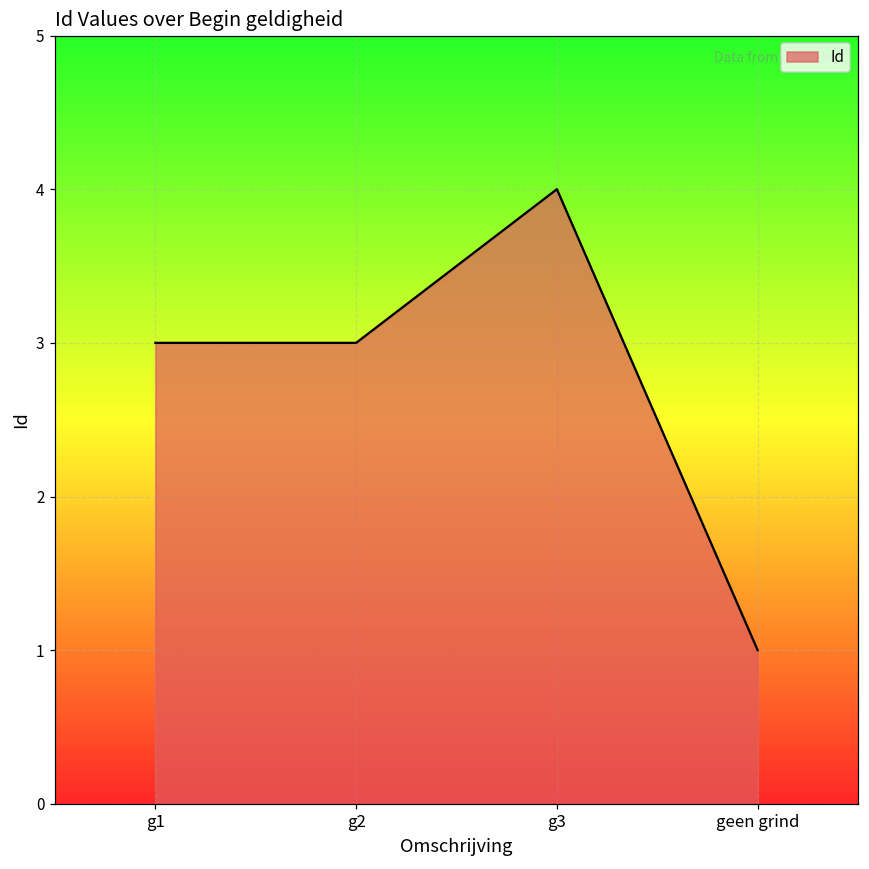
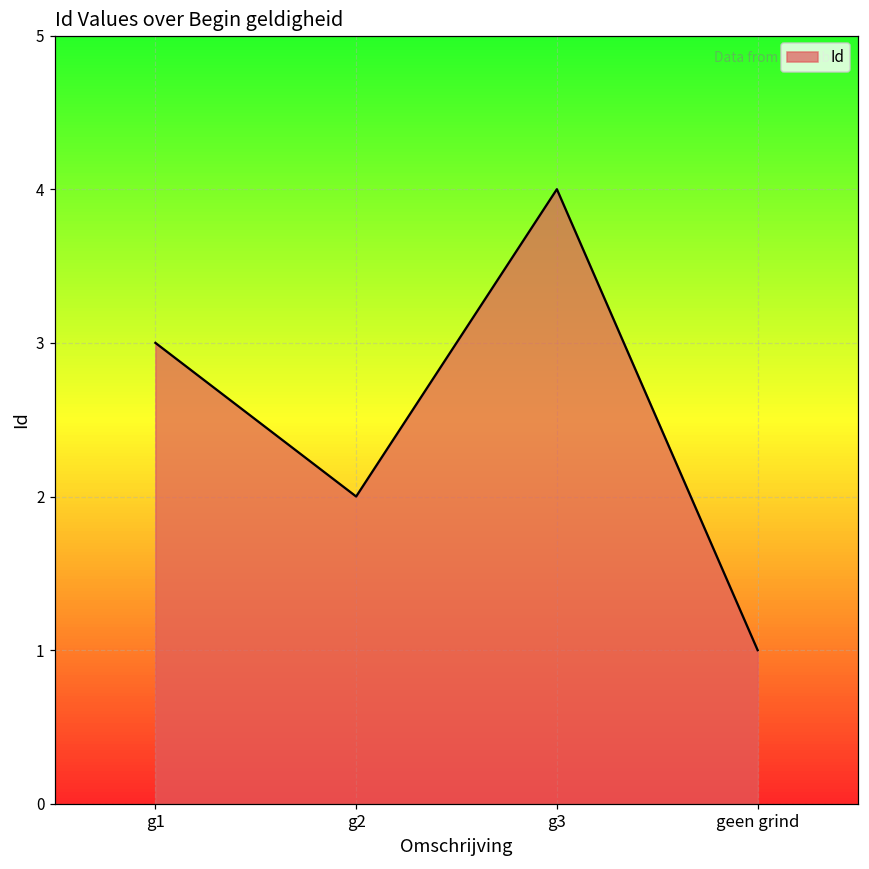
  {
    "g1": 3,
-   "g2": 3,
+   "g2": 2,
    "g3": 4,
    "geen grind": 1
  }
